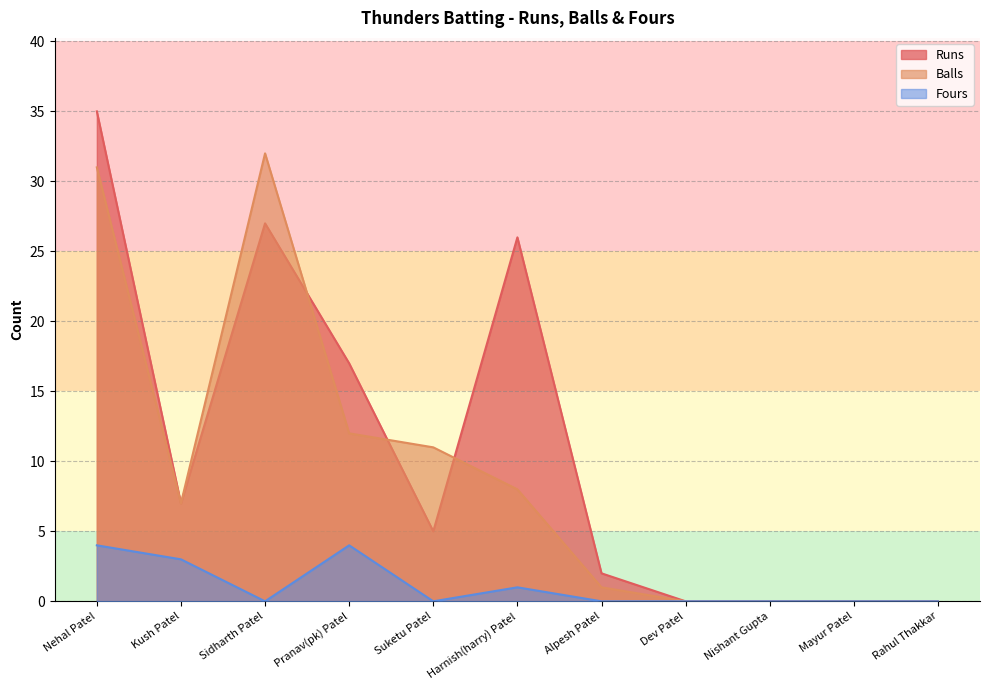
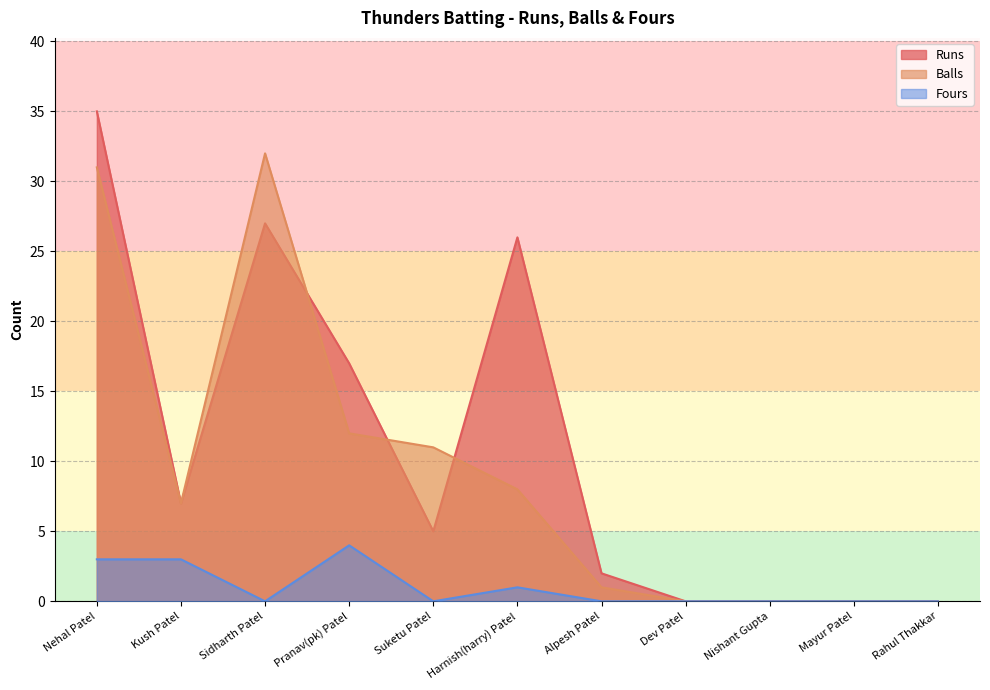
  {
    "Fours": {
-     "Nehal Patel": 4,
+     "Nehal Patel": 3,
      "Kush Patel": 3,
      "Sidharth Patel": 0,
      "Pranav(pk) Patel": 4,
      "Suketu Patel": 0,
      "Harnish(harry) Patel": 1,
      "Alpesh Patel": 0
    }
  }
